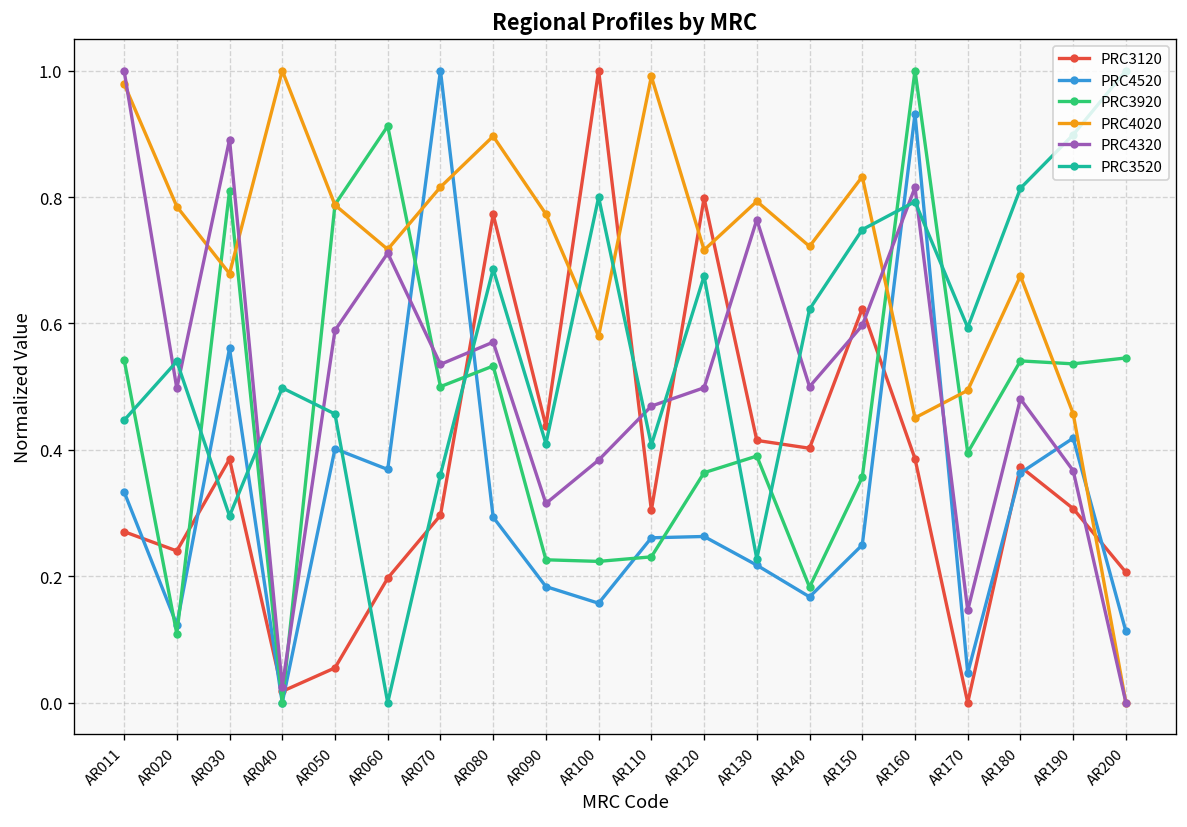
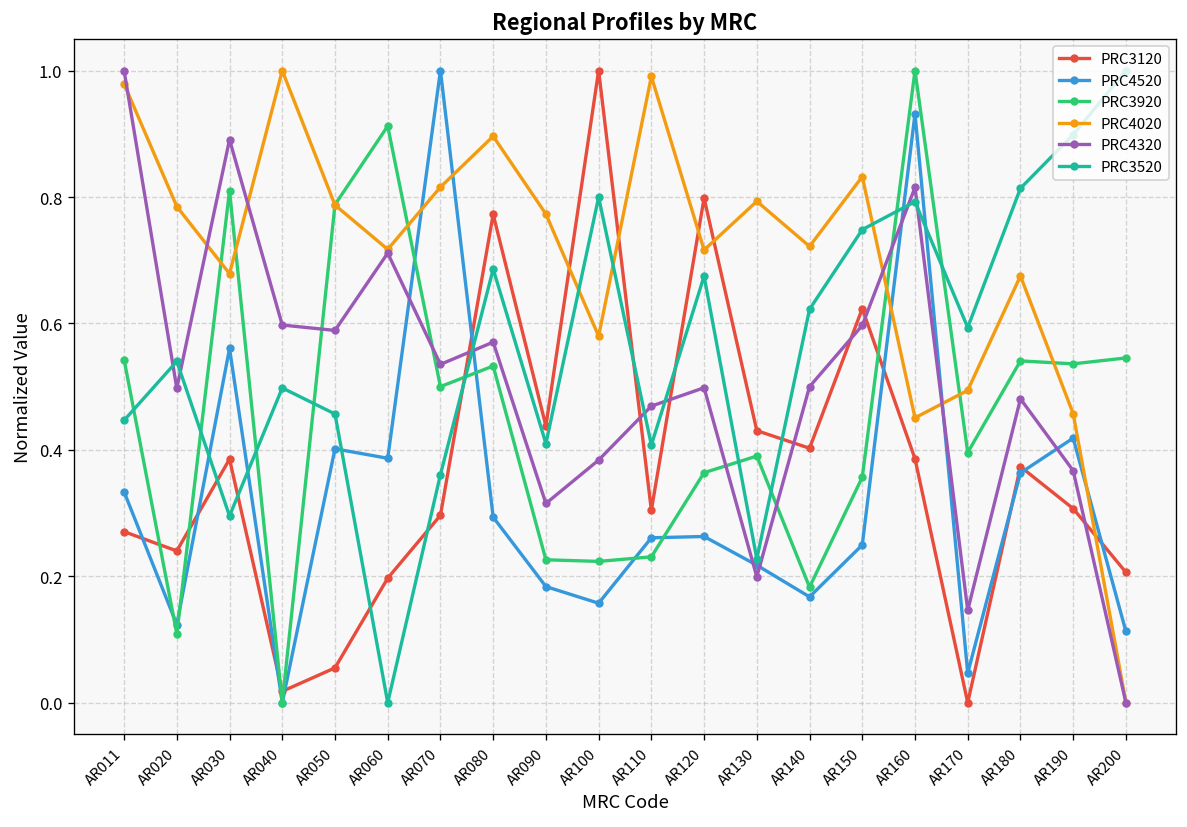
  {
    "PRC3120": {
      "AR011": 0.27,
      "AR020": 0.24,
      "AR030": 0.39,
      "AR040": 0.02,
      "AR050": 0.06,
      "AR060": 0.20,
      "AR070": 0.30,
      "AR080": 0.77,
      "AR090": 0.44,
      "AR100": 1.00,
      "AR110": 0.30,
      "AR120": 0.80,
-     "AR130": 0.41,
+     "AR130": 0.43,
      "AR140": 0.40,
      "AR150": 0.62,
      "AR160": 0.39,
      "AR170": 0.00,
      "AR180": 0.37,
      "AR190": 0.31,
      "AR200": 0.21
    },
    "PRC4520": {
      "AR011": 0.33,
      "AR020": 0.12,
      "AR030": 0.56,
      "AR050": 0.40,
-     "AR060": 0.37,
+     "AR060": 0.39,
      "AR070": 1.00,
      "AR080": 0.29,
      "AR090": 0.18,
      "AR100": 0.16,
      "AR110": 0.26,
      "AR120": 0.26,
      "AR130": 0.22,
      "AR140": 0.17,
      "AR150": 0.25,
      "AR160": 0.93,
      "AR170": 0.05,
      "AR180": 0.36,
      "AR190": 0.42,
      "AR200": 0.11
    },
    "PRC4020": {
      "AR011": 0.98,
      "AR020": 0.78,
      "AR030": 0.68,
      "AR040": 1.00,
      "AR060": 0.72,
      "AR070": 0.82,
      "AR080": 0.90,
      "AR090": 0.77,
      "AR100": 0.58,
      "AR110": 0.99,
      "AR120": 0.72,
      "AR130": 0.79,
      "AR140": 0.72,
      "AR150": 0.83,
      "AR160": 0.45,
      "AR170": 0.49,
      "AR180": 0.68,
      "AR190": 0.46
    },
    "PRC4320": {
      "AR011": 1.00,
      "AR020": 0.50,
      "AR030": 0.89,
-     "AR040": 0.03,
+     "AR040": 0.60,
      "AR050": 0.59,
      "AR060": 0.71,
      "AR070": 0.54,
      "AR080": 0.57,
      "AR090": 0.32,
      "AR100": 0.38,
      "AR110": 0.47,
      "AR120": 0.50,
-     "AR130": 0.76,
+     "AR130": 0.20,
      "AR140": 0.50,
      "AR150": 0.60,
      "AR160": 0.82,
      "AR170": 0.15,
      "AR180": 0.48,
      "AR190": 0.37
    }
  }
